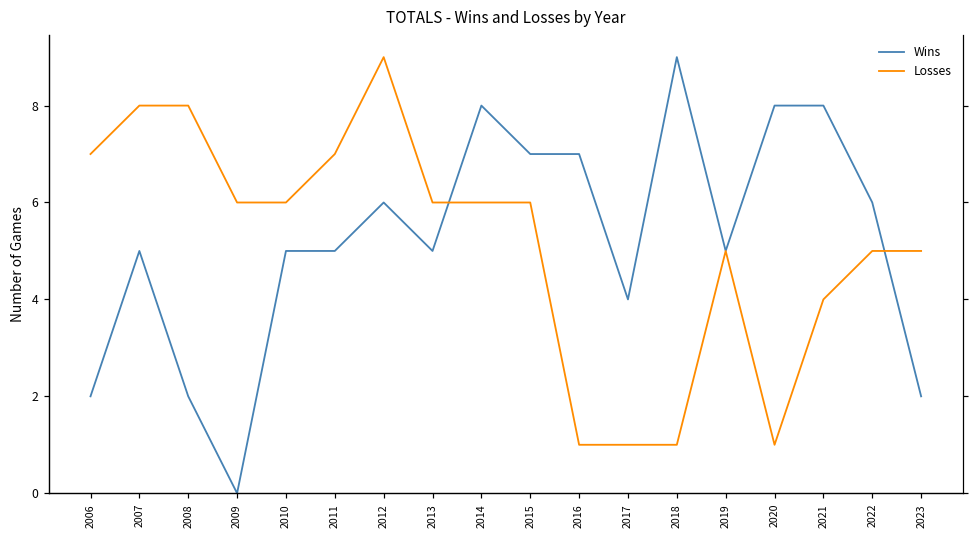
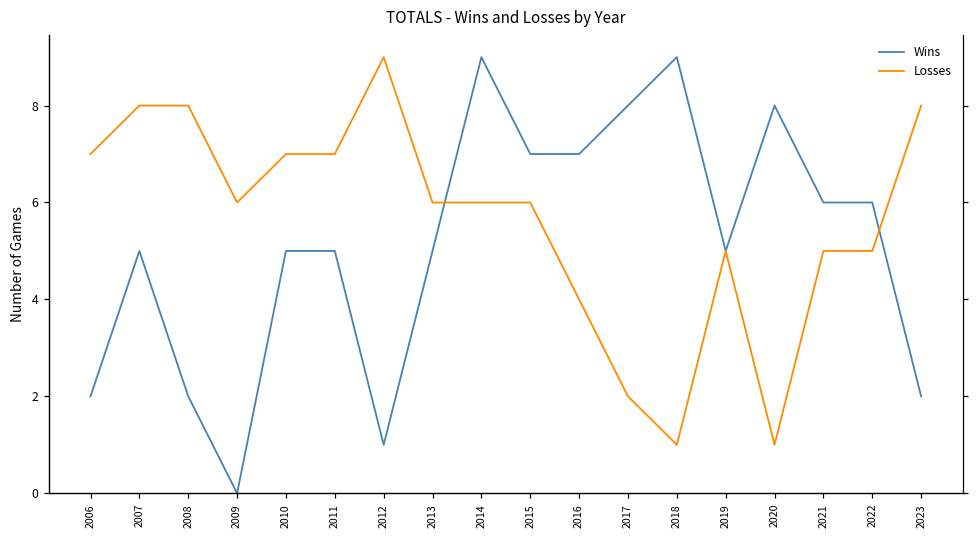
  {
    "Wins": {
      "2006": 2,
      "2007": 5,
      "2008": 2,
      "2009": 0,
      "2010": 5,
      "2011": 5,
-     "2012": 6,
+     "2012": 1,
      "2013": 5,
-     "2014": 8,
+     "2014": 9,
      "2015": 7,
      "2016": 7,
-     "2017": 4,
+     "2017": 8,
      "2018": 9,
      "2020": 8,
-     "2021": 8,
+     "2021": 6,
      "2022": 6,
      "2023": 2
    },
    "Losses": {
      "2006": 7,
      "2007": 8,
      "2008": 8,
      "2009": 6,
-     "2010": 6,
+     "2010": 7,
      "2011": 7,
      "2012": 9,
      "2013": 6,
      "2014": 6,
      "2015": 6,
-     "2016": 1,
-     "2017": 1,
+     "2016": 4,
+     "2017": 2,
      "2018": 1,
      "2020": 1,
-     "2021": 4,
+     "2021": 5,
      "2022": 5,
-     "2023": 5
+     "2023": 8
    }
  }
